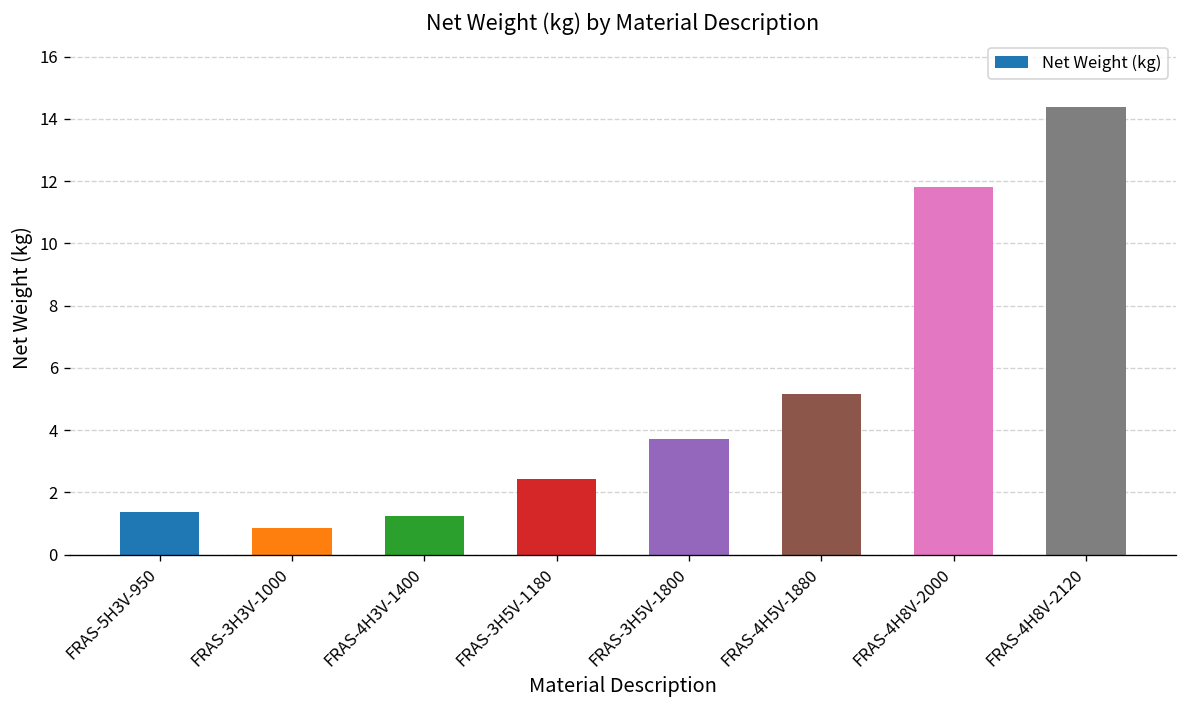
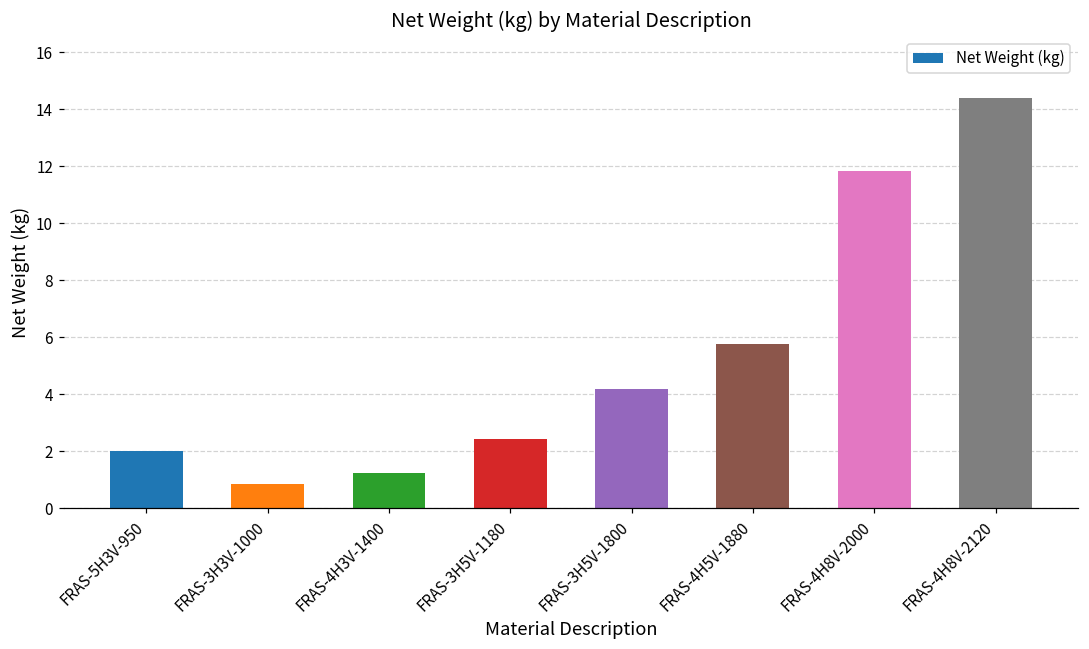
  {
-   "FRAS-5H3V-950": 1.4,
+   "FRAS-5H3V-950": 2.0,
    "FRAS-3H3V-1000": 0.9,
    "FRAS-4H3V-1400": 1.2,
    "FRAS-3H5V-1180": 2.4,
-   "FRAS-3H5V-1800": 3.7,
-   "FRAS-4H5V-1880": 5.2,
+   "FRAS-3H5V-1800": 4.2,
+   "FRAS-4H5V-1880": 5.8,
    "FRAS-4H8V-2000": 11.8,
    "FRAS-4H8V-2120": 14.4
  }
